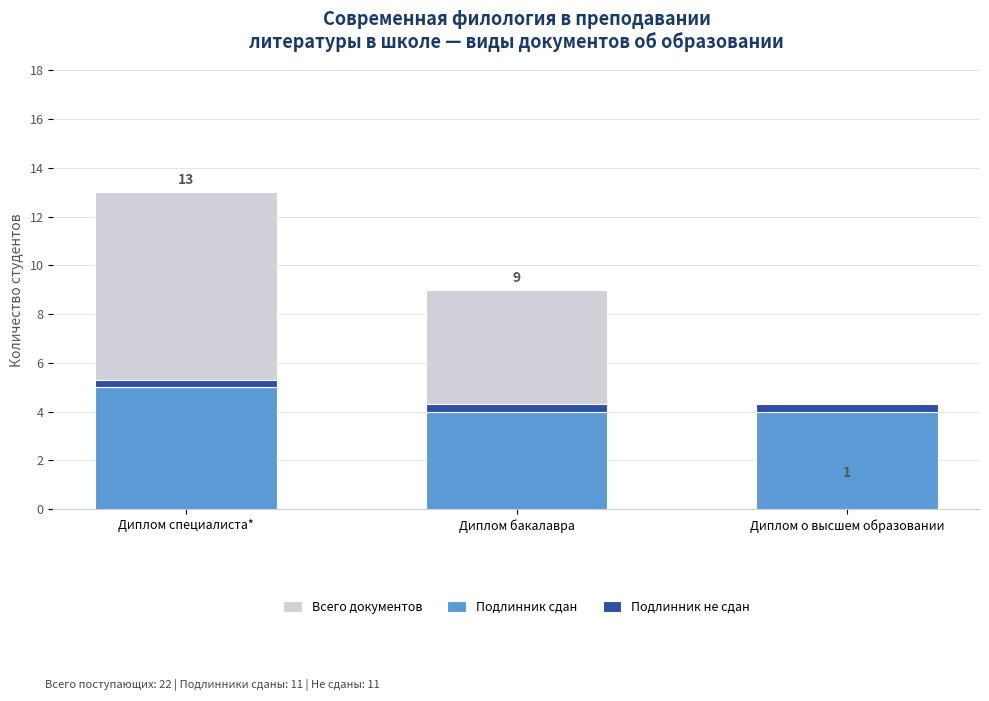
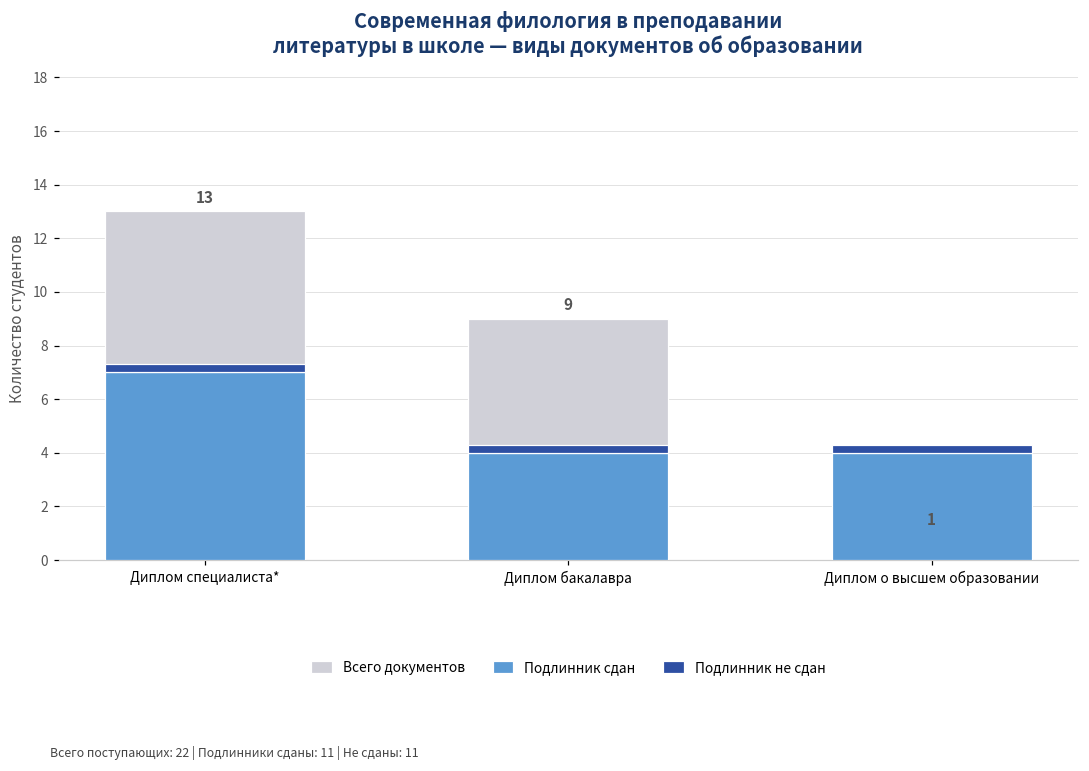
  {
    "Всего документов": {
      "Диплом специалиста*": 13,
      "Диплом бакалавра": 9
    },
    "Подлинник сдан": {
-     "Диплом специалиста*": 5
+     "Диплом специалиста*": 7
    },
    "Подлинник не сдан": {
      "Диплом о высшем образовании": 0.3
    }
  }
